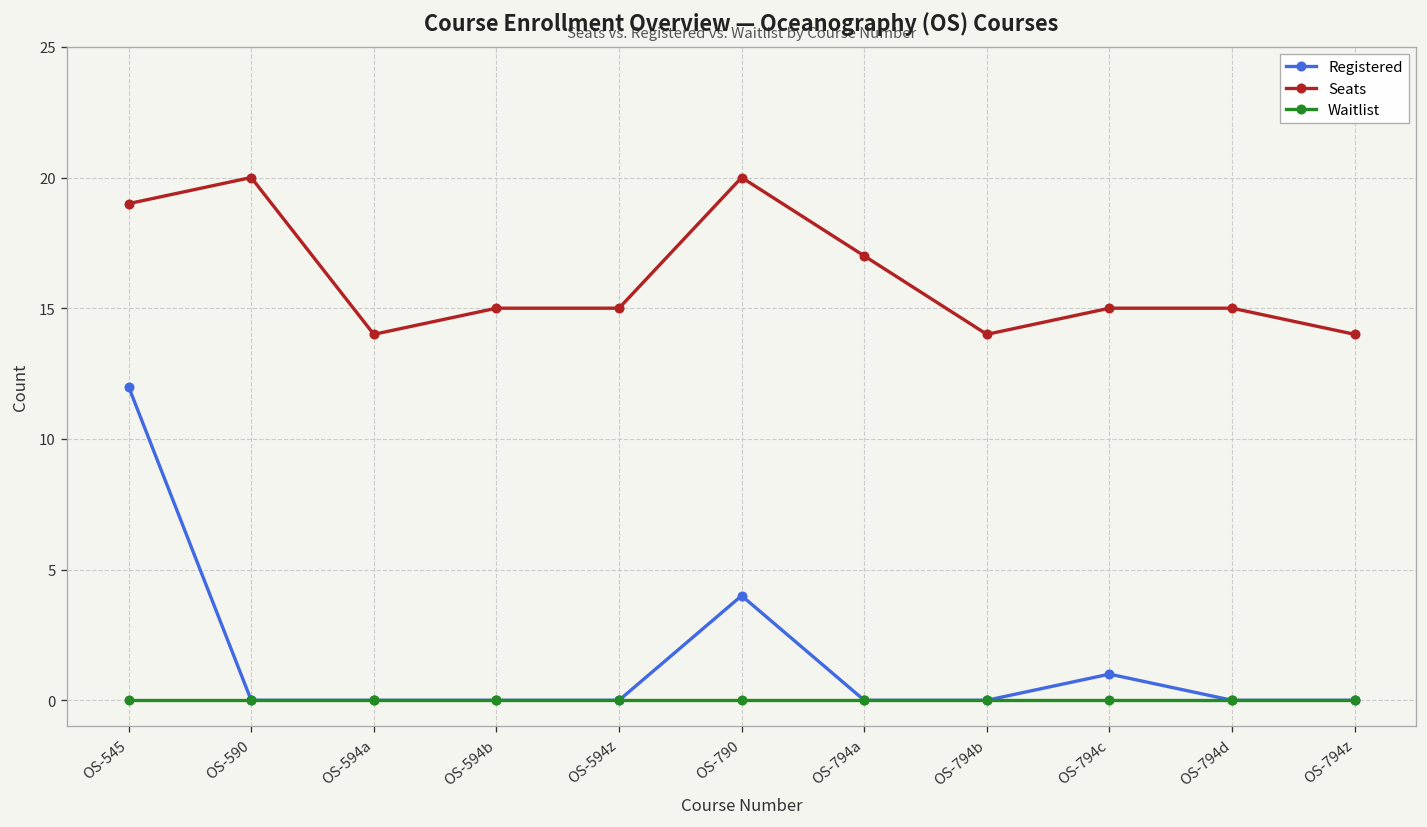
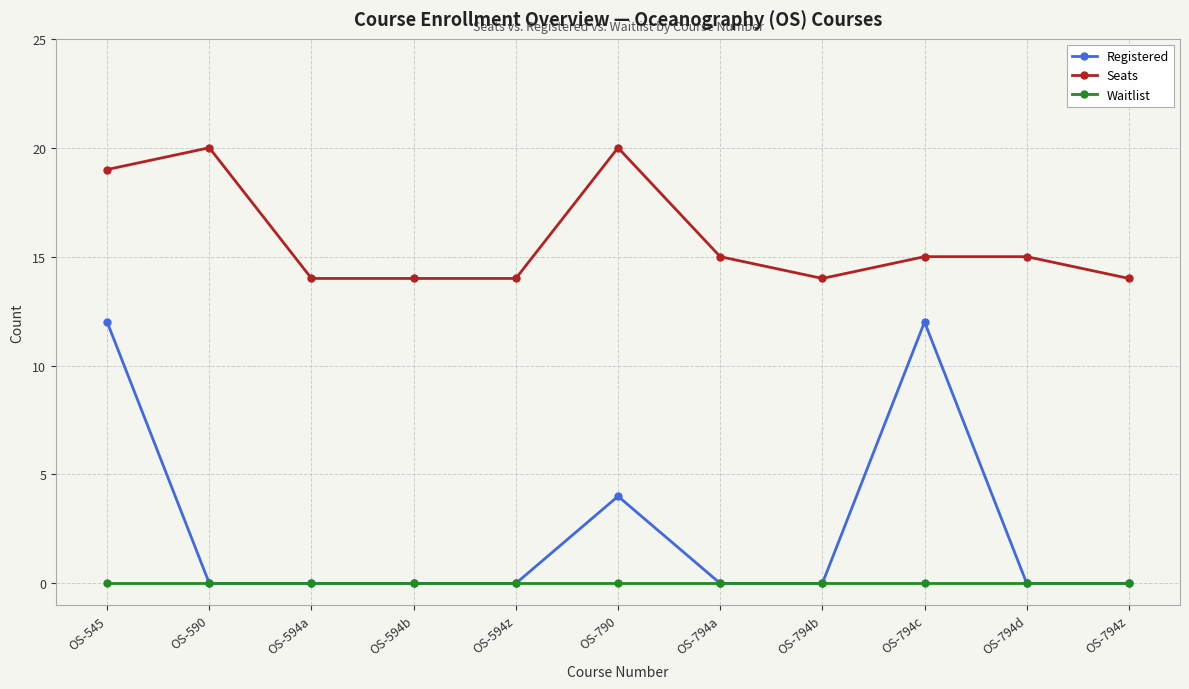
  {
    "Registered": {
      "OS-545": 12,
      "OS-790": 4,
-     "OS-794c": 1
+     "OS-794c": 12
    },
    "Seats": {
      "OS-545": 19,
      "OS-590": 20,
      "OS-594a": 14,
-     "OS-594b": 15,
-     "OS-594z": 15,
+     "OS-594b": 14,
+     "OS-594z": 14,
      "OS-790": 20,
-     "OS-794a": 17,
+     "OS-794a": 15,
      "OS-794b": 14,
      "OS-794c": 15,
      "OS-794d": 15,
      "OS-794z": 14
    },
    "Waitlist": {
      "OS-545": 0,
      "OS-790": 0,
      "OS-794c": 0
    }
  }
